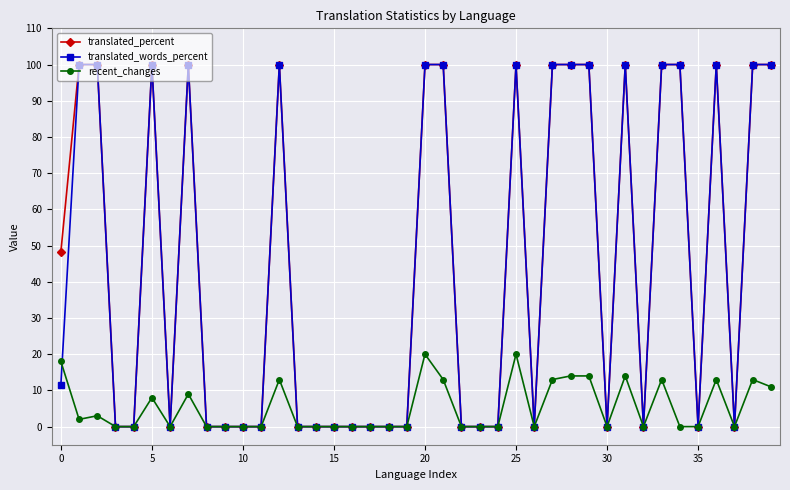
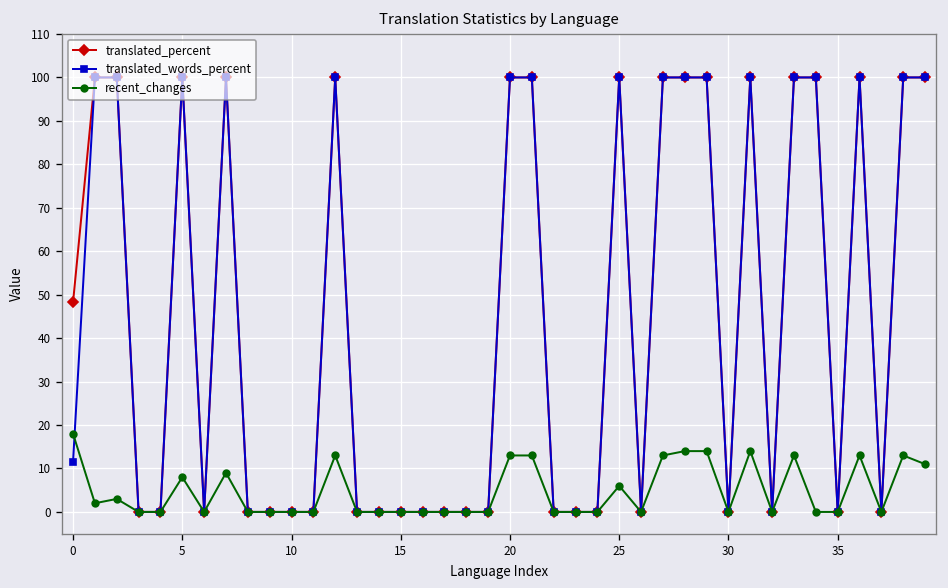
  {
    "translated_percent": {
      "0": 48
    },
    "translated_words_percent": {
      "0": 12
    },
    "recent_changes": {
      "0": 18,
      "5": 8,
-     "20": 20,
-     "25": 20
+     "20": 13,
+     "25": 6
    }
  }
